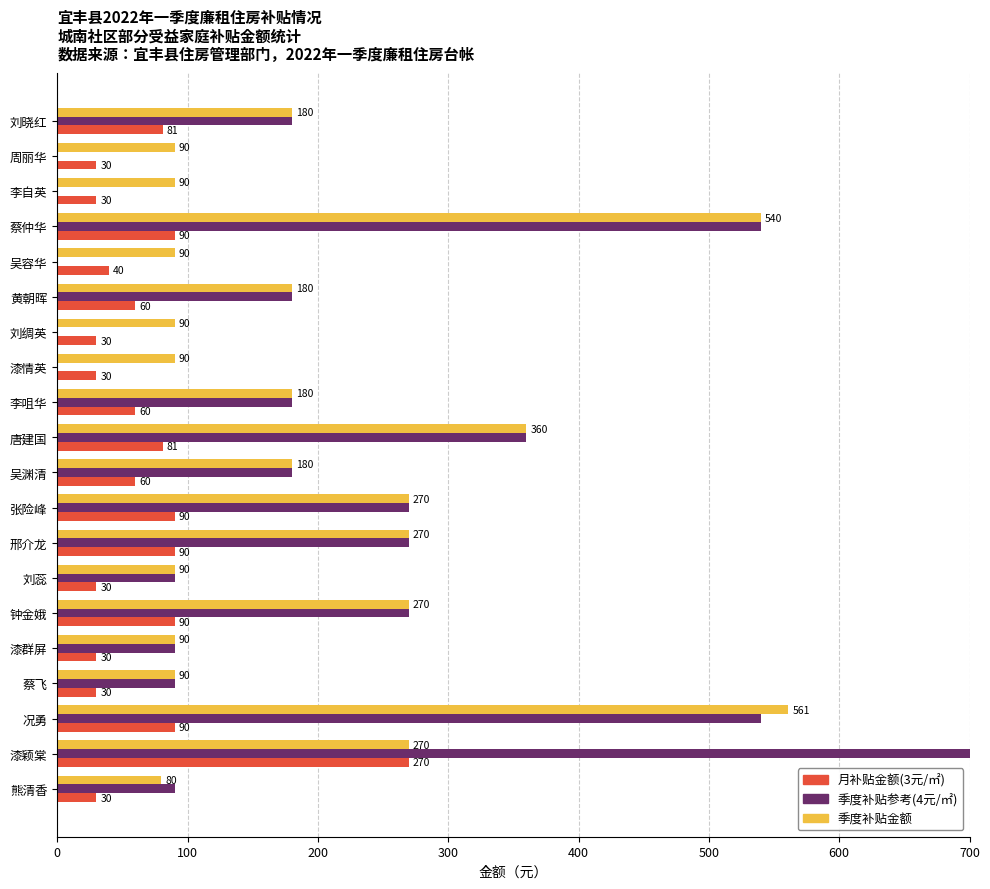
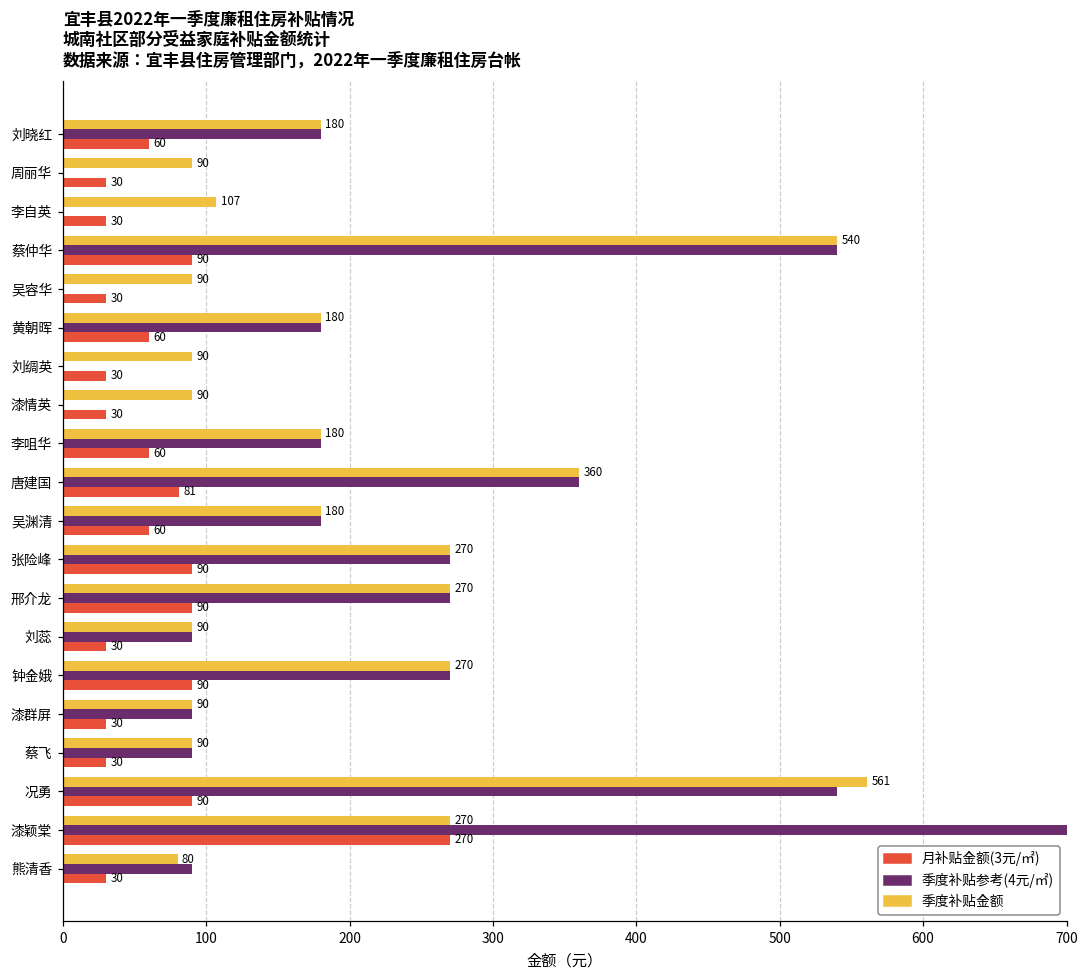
  {
    "月补贴金额(3元/㎡)": {
-     "刘晓红": 81,
+     "刘晓红": 60,
      "周丽华": 30,
      "李自英": 30,
      "蔡仲华": 90,
-     "吴容华": 40,
+     "吴容华": 30,
      "黄朝晖": 60,
      "刘绸英": 30,
      "漆情英": 30,
      "李咀华": 60,
      "唐建国": 81,
      "吴渊清": 60,
      "张险峰": 90,
      "邢介龙": 90,
      "刘蕊": 30,
      "钟金娥": 90,
      "漆群屏": 30,
      "蔡飞": 30,
      "况勇": 90,
      "漆颖棠": 270,
      "熊清香": 30
    },
    "季度补贴参考(4元/㎡)": {
      "周丽华": 0,
      "李自英": 0,
      "吴容华": 0,
      "刘绸英": 0,
      "漆情英": 0,
      "况勇": 540
    },
    "季度补贴金额": {
      "刘晓红": 180,
      "周丽华": 90,
-     "李自英": 90,
+     "李自英": 107,
      "蔡仲华": 540,
      "吴容华": 90,
      "黄朝晖": 180,
      "刘绸英": 90,
      "漆情英": 90,
      "李咀华": 180,
      "唐建国": 360,
      "吴渊清": 180,
      "张险峰": 270,
      "邢介龙": 270,
      "刘蕊": 90,
      "钟金娥": 270,
      "漆群屏": 90,
      "蔡飞": 90,
      "况勇": 561,
      "漆颖棠": 270,
      "熊清香": 80
    }
  }
